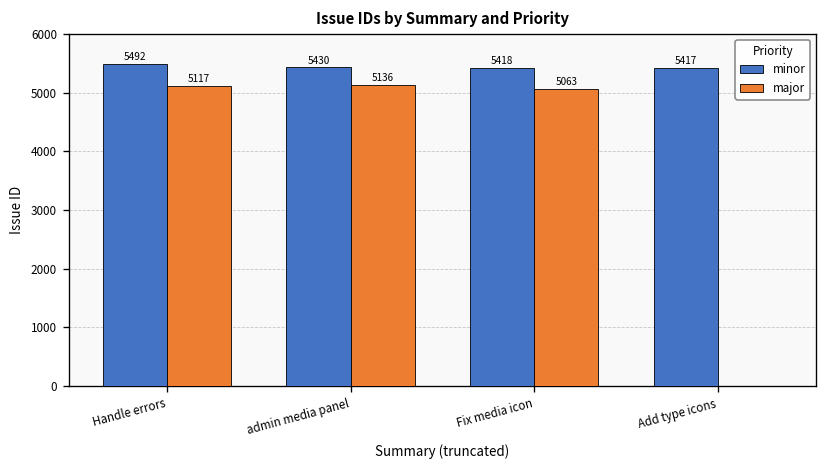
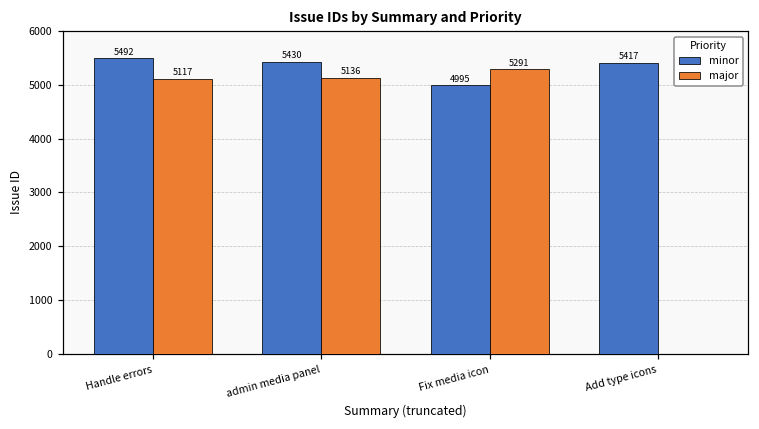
  {
    "minor": {
      "Handle errors": 5492,
      "admin media panel": 5430,
-     "Fix media icon": 5418,
+     "Fix media icon": 4995,
      "Add type icons": 5417
    },
    "major": {
      "Handle errors": 5117,
      "admin media panel": 5136,
-     "Fix media icon": 5063
+     "Fix media icon": 5291
    }
  }
